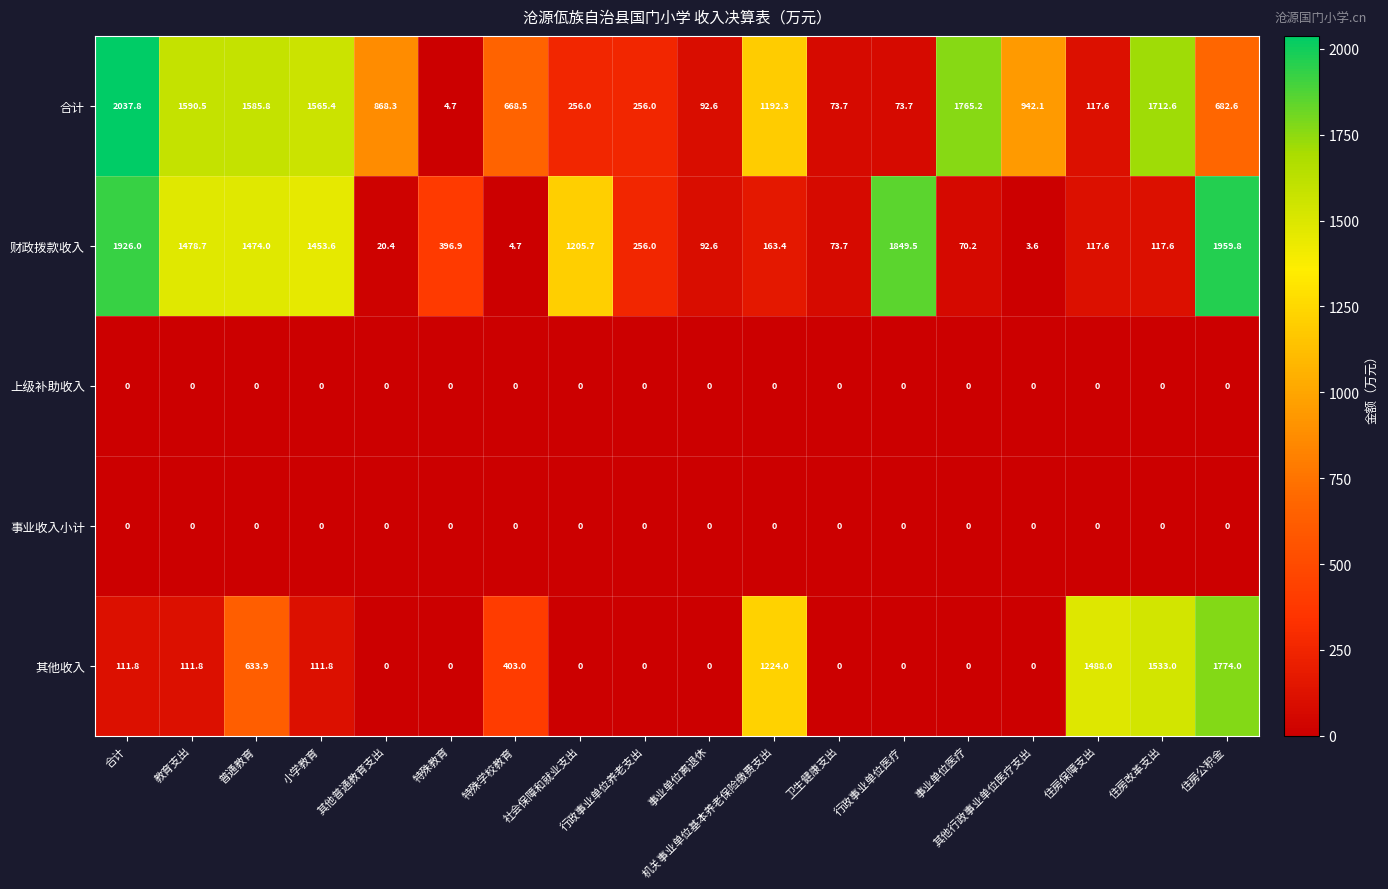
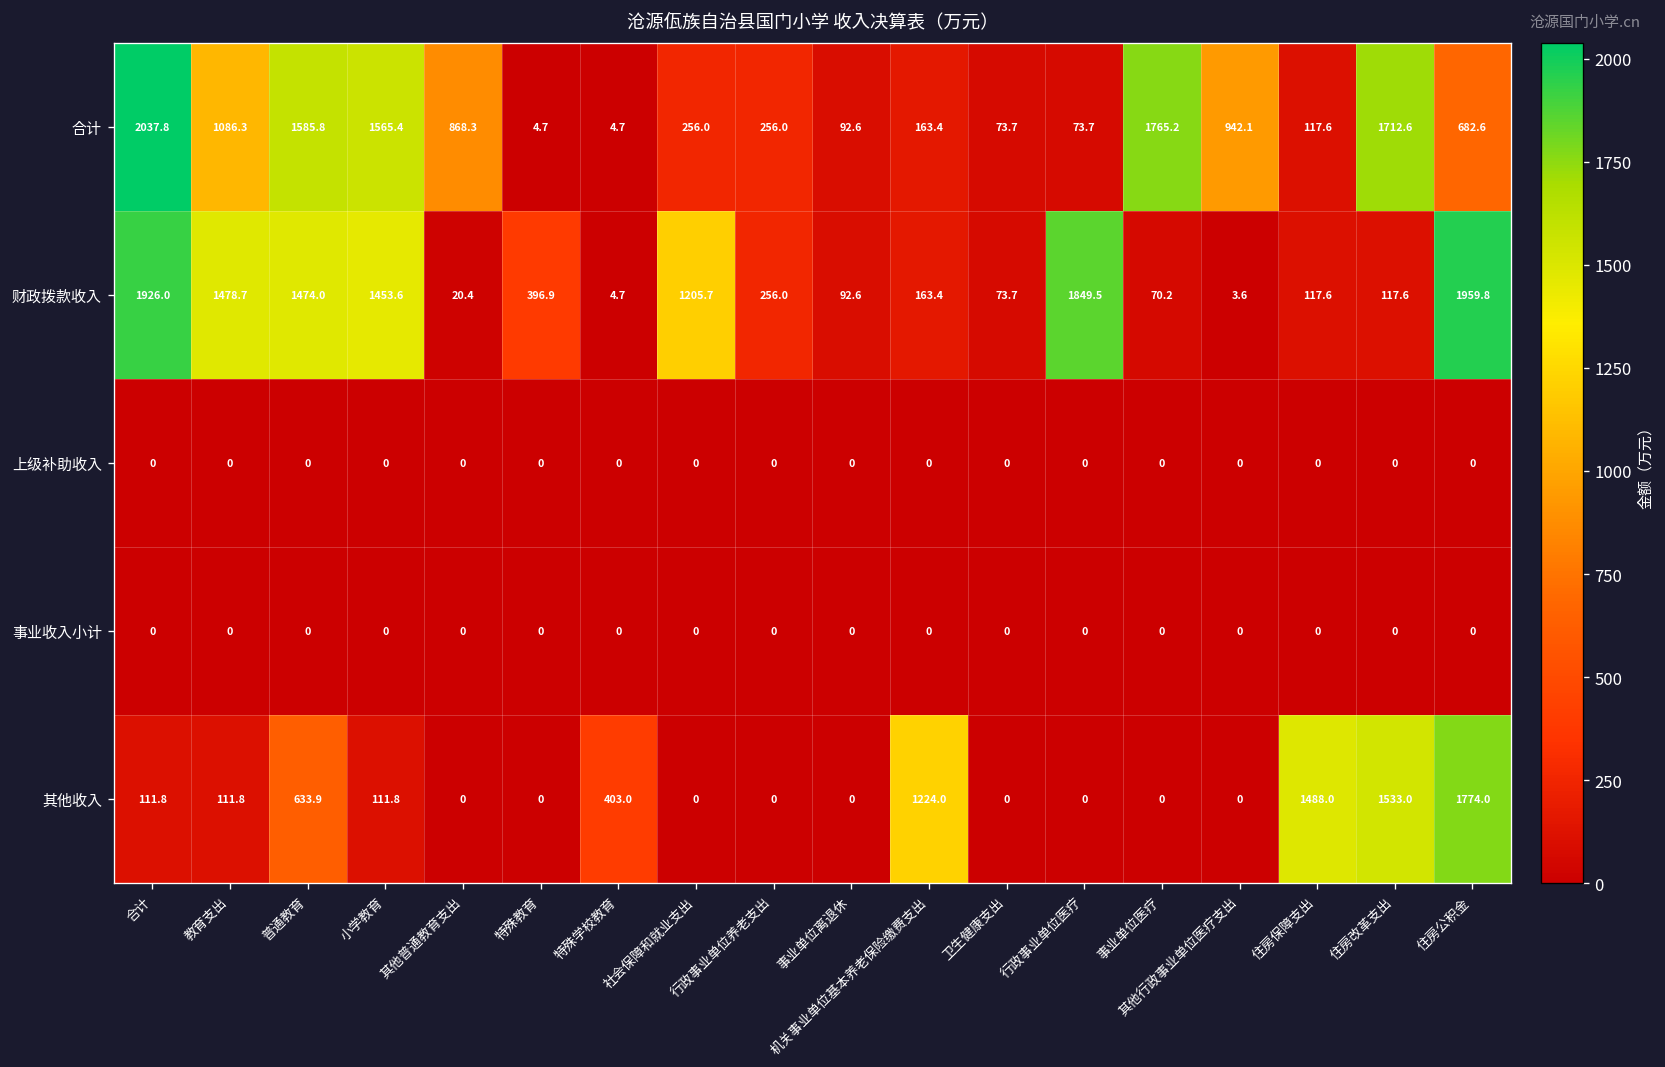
  {
    "合计": {
      "合计": 2037.8,
-     "教育支出": 1590.5,
+     "教育支出": 1086.3,
      "普通教育": 1585.8,
      "小学教育": 1565.4,
      "其他普通教育支出": 868.3,
      "特殊教育": 4.7,
-     "特殊学校教育": 668.5,
+     "特殊学校教育": 4.7,
      "社会保障和就业支出": 256.0,
      "行政事业单位养老支出": 256.0,
      "事业单位离退休": 92.6,
-     "机关事业单位基本养老保险缴费支出": 1192.3,
+     "机关事业单位基本养老保险缴费支出": 163.4,
      "卫生健康支出": 73.7,
      "行政事业单位医疗": 73.7,
      "事业单位医疗": 1765.2,
      "其他行政事业单位医疗支出": 942.1,
      "住房保障支出": 117.6,
      "住房改革支出": 1712.6,
      "住房公积金": 682.6
    },
    "财政拨款收入": {
      "合计": 1926.0,
      "教育支出": 1478.7,
      "普通教育": 1474.0,
      "小学教育": 1453.6,
      "其他普通教育支出": 20.4,
      "特殊教育": 396.9,
      "特殊学校教育": 4.7,
      "社会保障和就业支出": 1205.7,
      "行政事业单位养老支出": 256.0,
      "事业单位离退休": 92.6,
      "机关事业单位基本养老保险缴费支出": 163.4,
      "卫生健康支出": 73.7,
      "行政事业单位医疗": 1849.5,
      "事业单位医疗": 70.2,
      "其他行政事业单位医疗支出": 3.6,
      "住房保障支出": 117.6,
      "住房改革支出": 117.6,
      "住房公积金": 1959.8
    },
    "上级补助收入": {
      "合计": 0,
      "教育支出": 0,
      "普通教育": 0,
      "小学教育": 0,
      "其他普通教育支出": 0,
      "特殊教育": 0,
      "特殊学校教育": 0,
      "社会保障和就业支出": 0,
      "行政事业单位养老支出": 0,
      "事业单位离退休": 0,
      "机关事业单位基本养老保险缴费支出": 0,
      "卫生健康支出": 0,
      "行政事业单位医疗": 0,
      "事业单位医疗": 0,
      "其他行政事业单位医疗支出": 0,
      "住房保障支出": 0,
      "住房改革支出": 0,
      "住房公积金": 0
    },
    "事业收入小计": {
      "合计": 0,
      "教育支出": 0,
      "普通教育": 0,
      "小学教育": 0,
      "其他普通教育支出": 0,
      "特殊教育": 0,
      "特殊学校教育": 0,
      "社会保障和就业支出": 0,
      "行政事业单位养老支出": 0,
      "事业单位离退休": 0,
      "机关事业单位基本养老保险缴费支出": 0,
      "卫生健康支出": 0,
      "行政事业单位医疗": 0,
      "事业单位医疗": 0,
      "其他行政事业单位医疗支出": 0,
      "住房保障支出": 0,
      "住房改革支出": 0,
      "住房公积金": 0
    },
    "其他收入": {
      "合计": 111.8,
      "教育支出": 111.8,
      "普通教育": 633.9,
      "小学教育": 111.8,
      "其他普通教育支出": 0,
      "特殊教育": 0,
      "特殊学校教育": 403.0,
      "社会保障和就业支出": 0,
      "行政事业单位养老支出": 0,
      "事业单位离退休": 0,
      "机关事业单位基本养老保险缴费支出": 1224.0,
      "卫生健康支出": 0,
      "行政事业单位医疗": 0,
      "事业单位医疗": 0,
      "其他行政事业单位医疗支出": 0,
      "住房保障支出": 1488.0,
      "住房改革支出": 1533.0,
      "住房公积金": 1774.0
    }
  }
